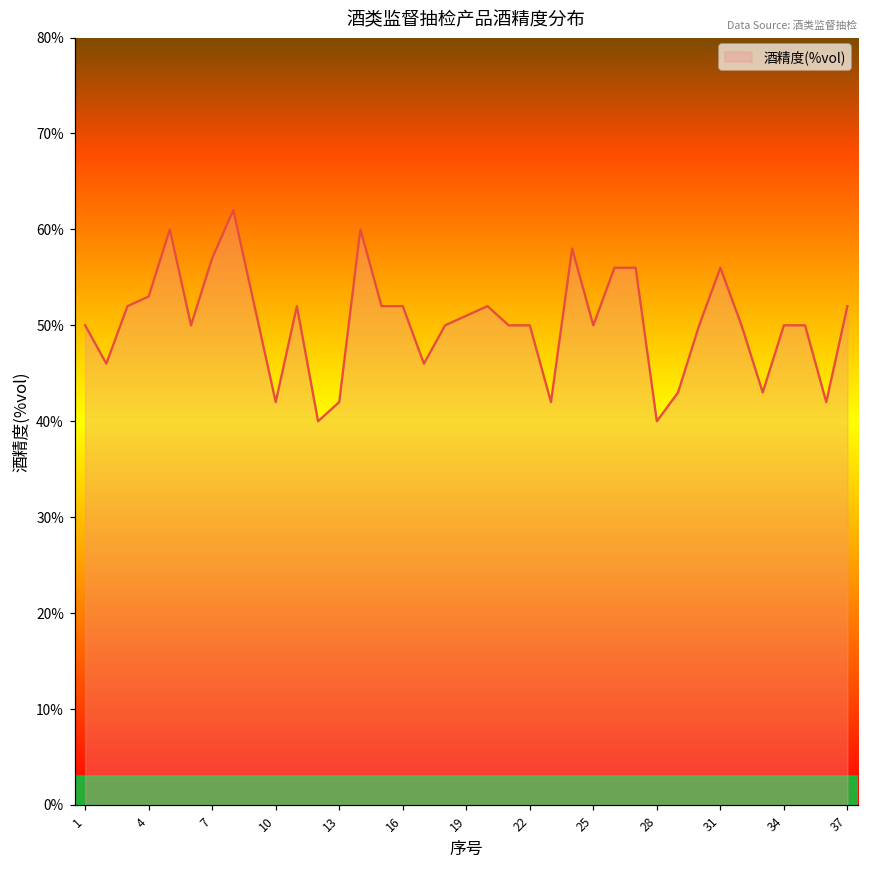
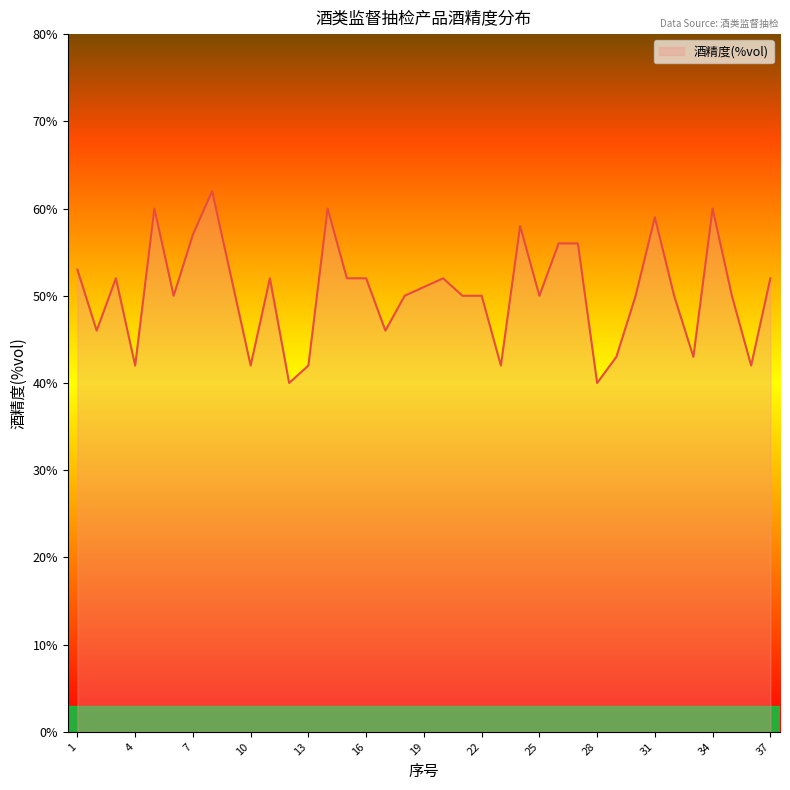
  {
-   "1": "50%",
-   "4": "53%",
+   "1": "53%",
+   "4": "42%",
    "7": "57%",
    "10": "42%",
    "13": "42%",
    "16": "52%",
    "19": "51%",
    "22": "50%",
    "25": "50%",
    "28": "40%",
-   "31": "56%",
-   "34": "50%",
+   "31": "59%",
+   "34": "60%",
    "37": "52%"
  }
